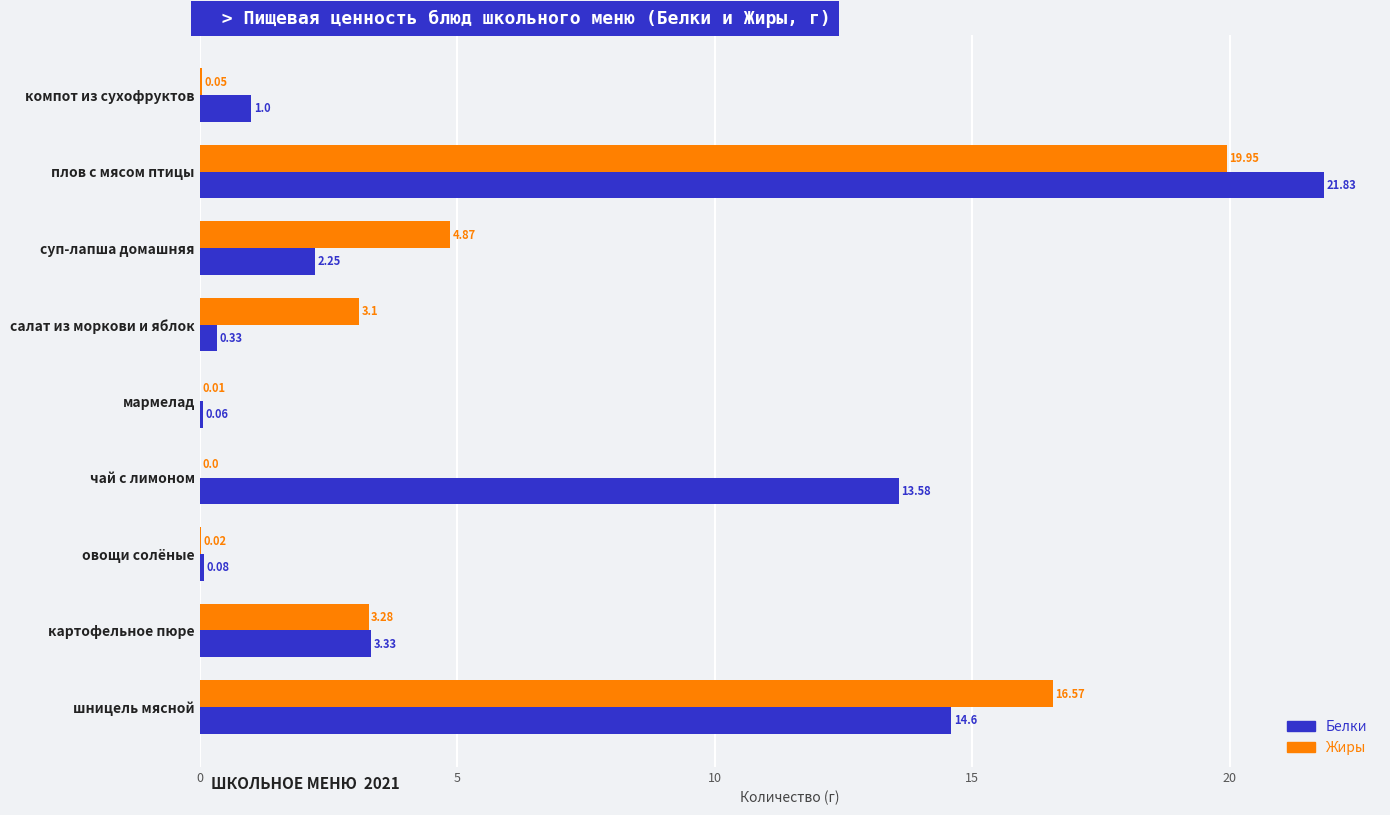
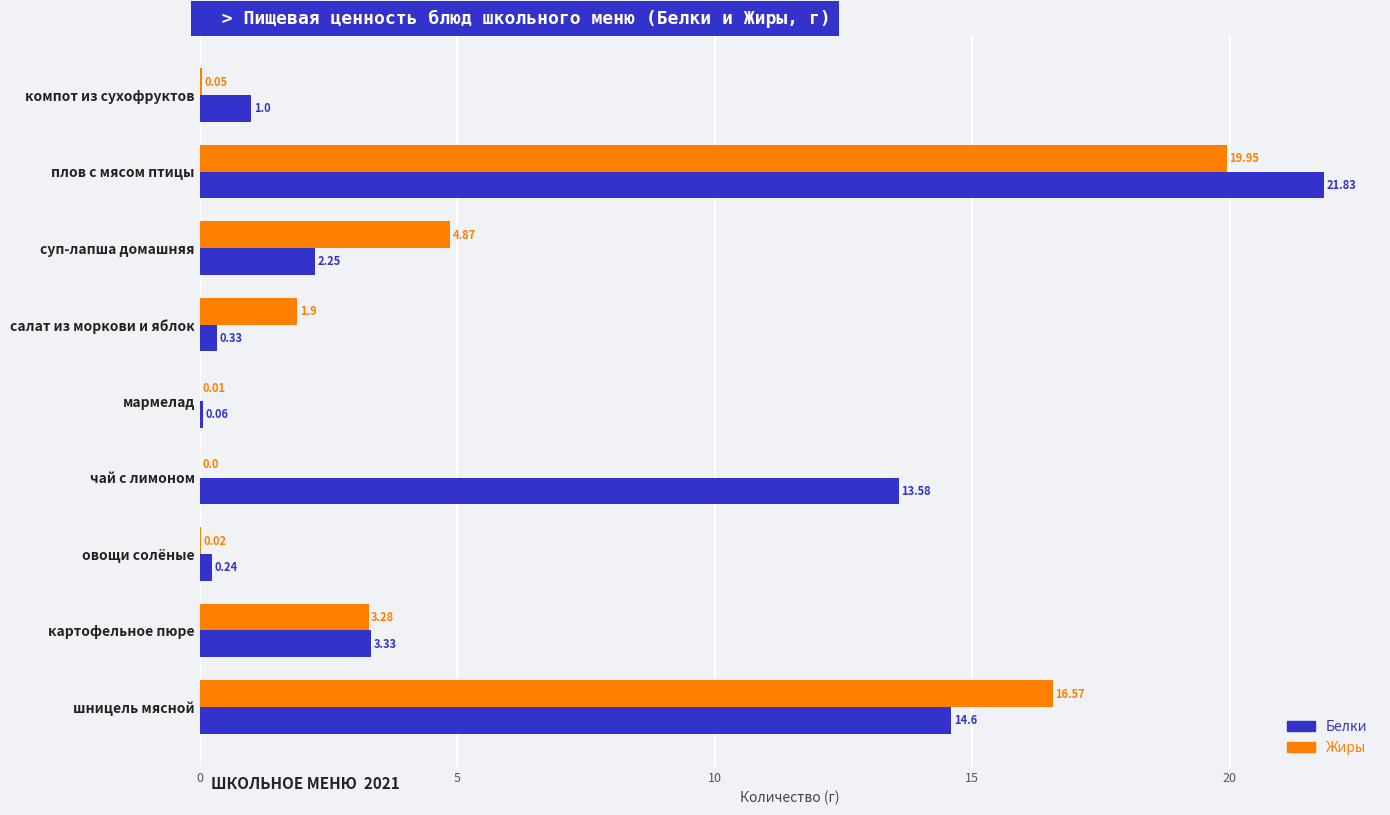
  {
    "Белки": {
      "компот из сухофруктов": 1.0,
      "плов с мясом птицы": 21.83,
      "суп-лапша домашняя": 2.25,
      "салат из моркови и яблок": 0.33,
      "мармелад": 0.06,
      "чай с лимоном": 13.58,
-     "овощи солёные": 0.08,
+     "овощи солёные": 0.24,
      "картофельное пюре": 3.33,
      "шницель мясной": 14.6
    },
    "Жиры": {
      "компот из сухофруктов": 0.05,
      "плов с мясом птицы": 19.95,
      "суп-лапша домашняя": 4.87,
-     "салат из моркови и яблок": 3.1,
+     "салат из моркови и яблок": 1.9,
      "мармелад": 0.01,
      "чай с лимоном": 0.0,
      "овощи солёные": 0.02,
      "картофельное пюре": 3.28,
      "шницель мясной": 16.57
    }
  }
